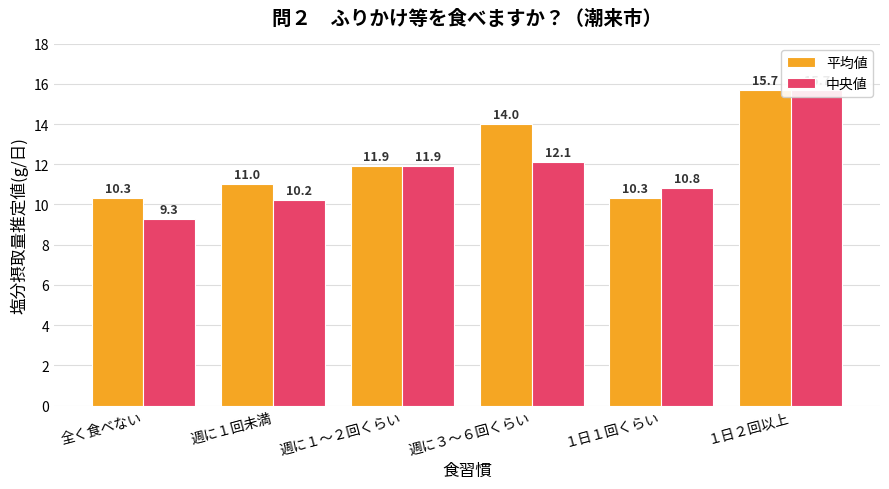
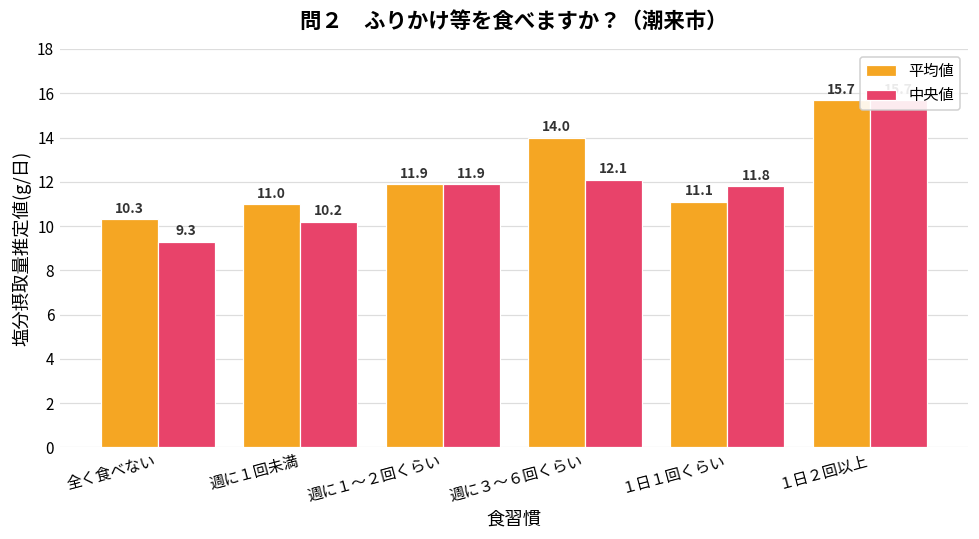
  {
    "平均値": {
      "全く食べない": 10.3,
      "週に１回未満": 11.0,
      "週に１～２回くらい": 11.9,
      "週に３～６回くらい": 14.0,
-     "１日１回くらい": 10.3,
+     "１日１回くらい": 11.1,
      "１日２回以上": 15.7
    },
    "中央値": {
      "全く食べない": 9.3,
      "週に１回未満": 10.2,
      "週に１～２回くらい": 11.9,
      "週に３～６回くらい": 12.1,
-     "１日１回くらい": 10.8
+     "１日１回くらい": 11.8
    }
  }
